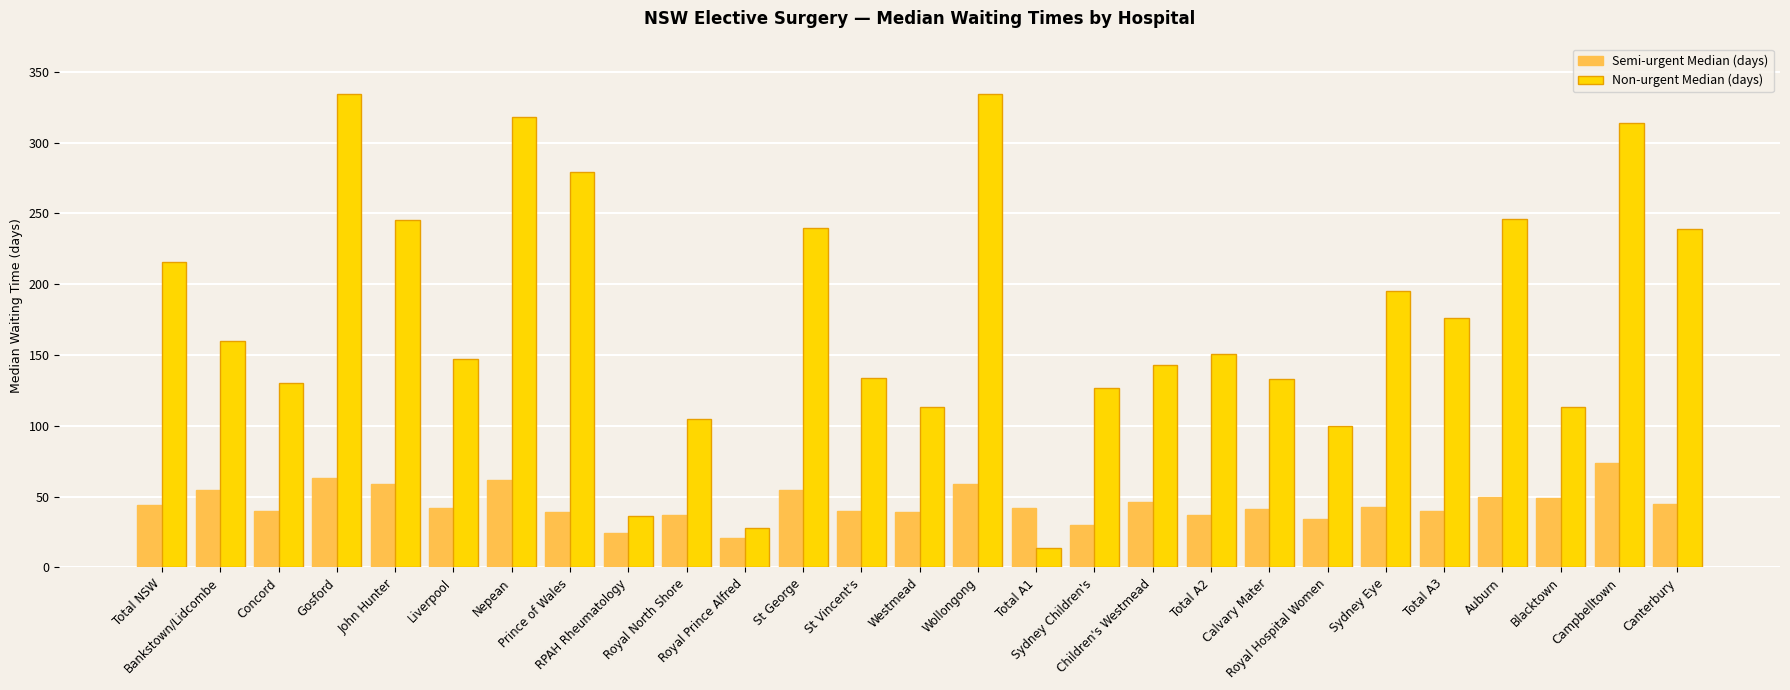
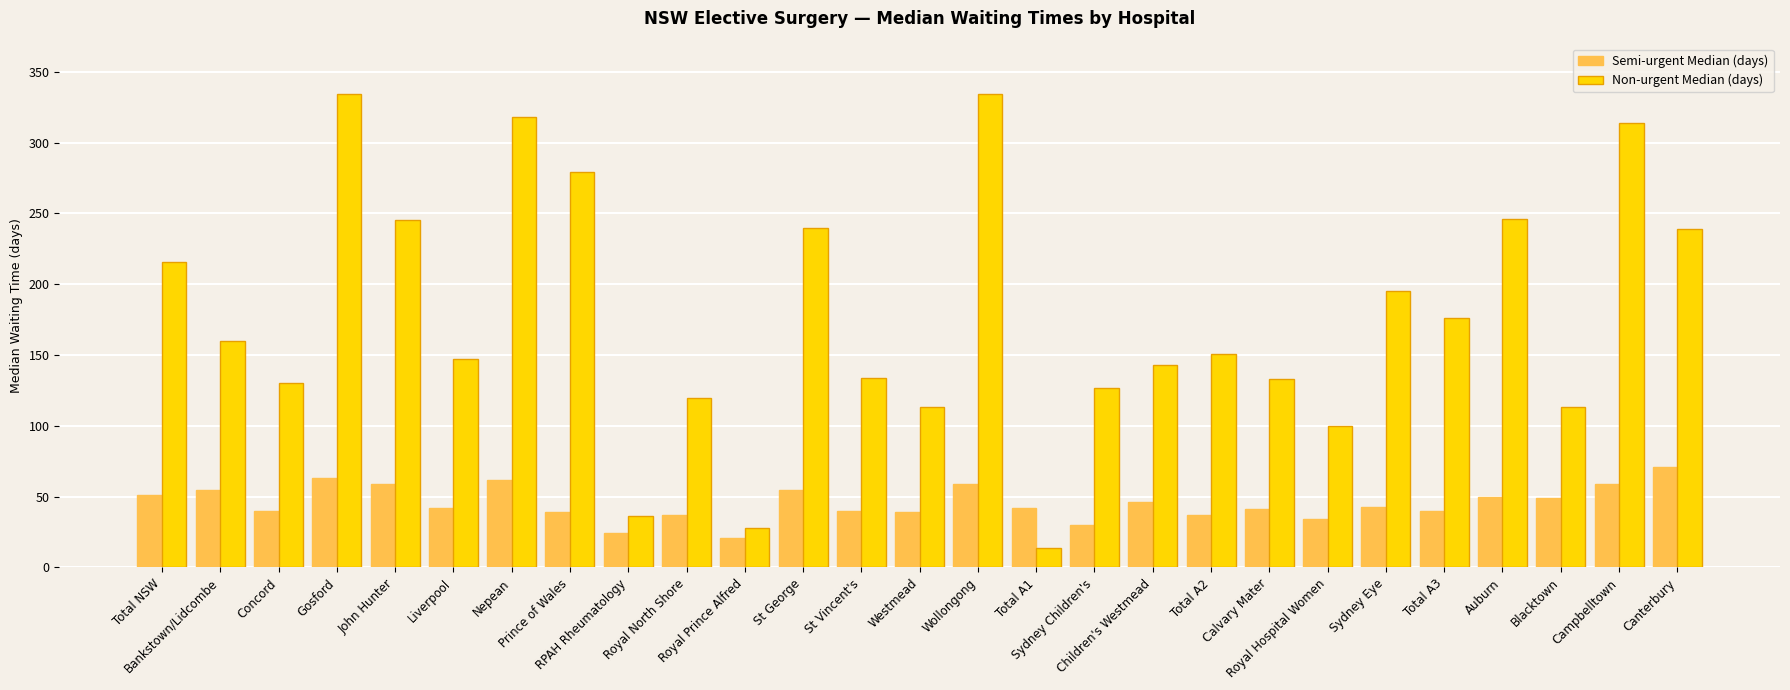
  {
    "Semi-urgent Median (days)": {
-     "Total NSW": 44,
+     "Total NSW": 51,
      "Bankstown/Lidcombe": 55,
      "Concord": 40,
      "Gosford": 63,
      "John Hunter": 59,
      "Liverpool": 42,
      "Nepean": 62,
      "Prince of Wales": 39,
      "RPAH Rheumatology": 24,
      "Royal North Shore": 37,
      "Royal Prince Alfred": 21,
      "St George": 55,
      "St Vincent's": 40,
      "Westmead": 39,
      "Wollongong": 59,
      "Total A1": 42,
      "Sydney Children's": 30,
      "Children's Westmead": 46,
      "Total A2": 37,
      "Calvary Mater": 41,
      "Royal Hospital Women": 34,
      "Sydney Eye": 43,
      "Total A3": 40,
      "Auburn": 50,
      "Blacktown": 49,
-     "Campbelltown": 74,
-     "Canterbury": 45
+     "Campbelltown": 59,
+     "Canterbury": 71
    },
    "Non-urgent Median (days)": {
      "Total NSW": 216,
      "Bankstown/Lidcombe": 160,
      "Concord": 130,
      "Gosford": 334,
      "John Hunter": 245,
      "Liverpool": 147,
      "Nepean": 318,
      "Prince of Wales": 279,
      "RPAH Rheumatology": 36,
-     "Royal North Shore": 105,
+     "Royal North Shore": 120,
      "Royal Prince Alfred": 28,
      "St George": 240,
      "St Vincent's": 134,
      "Westmead": 113,
      "Wollongong": 334,
      "Total A1": 14,
      "Sydney Children's": 127,
      "Children's Westmead": 143,
      "Total A2": 151,
      "Calvary Mater": 133,
      "Royal Hospital Women": 100,
      "Sydney Eye": 195,
      "Total A3": 176,
      "Auburn": 246,
      "Blacktown": 113,
      "Campbelltown": 314,
      "Canterbury": 239
    }
  }
